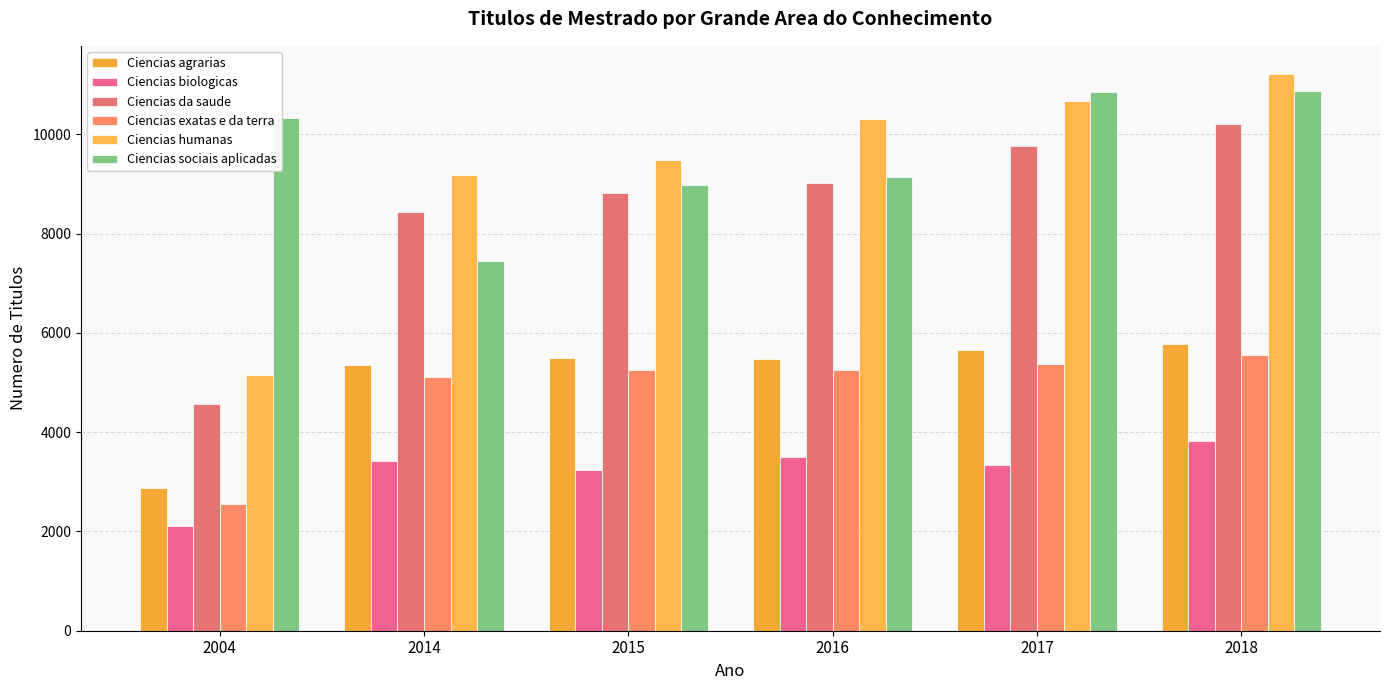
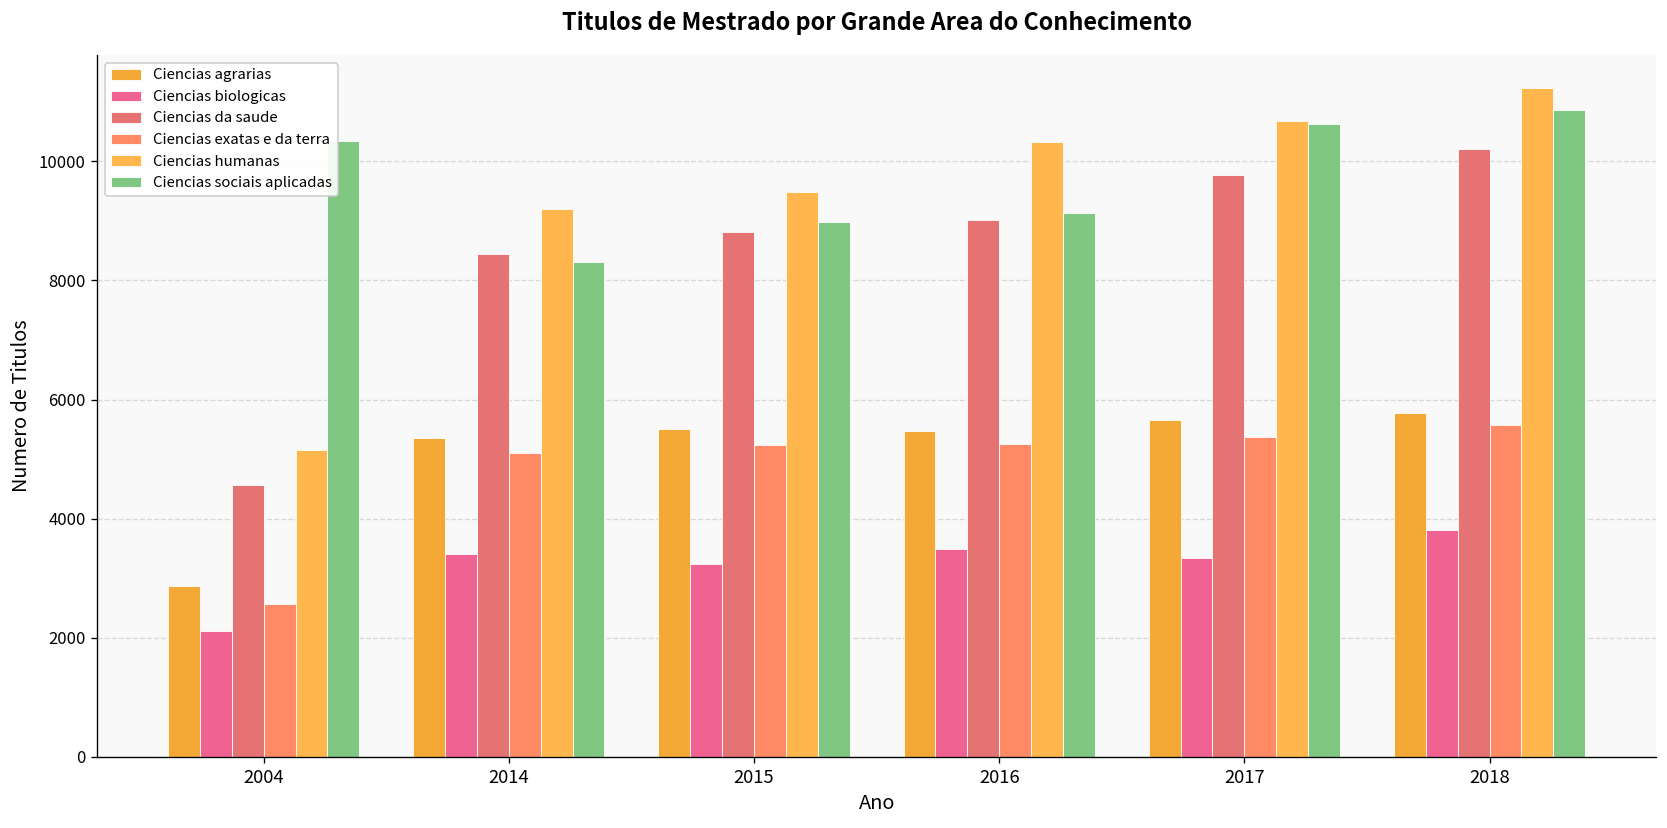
  {
    "Ciencias sociais aplicadas": {
      "2004": 10300,
-     "2014": 7500,
+     "2014": 8300,
      "2015": 9000,
      "2016": 9100,
-     "2017": 10800,
+     "2017": 10600,
      "2018": 10900
    }
  }
